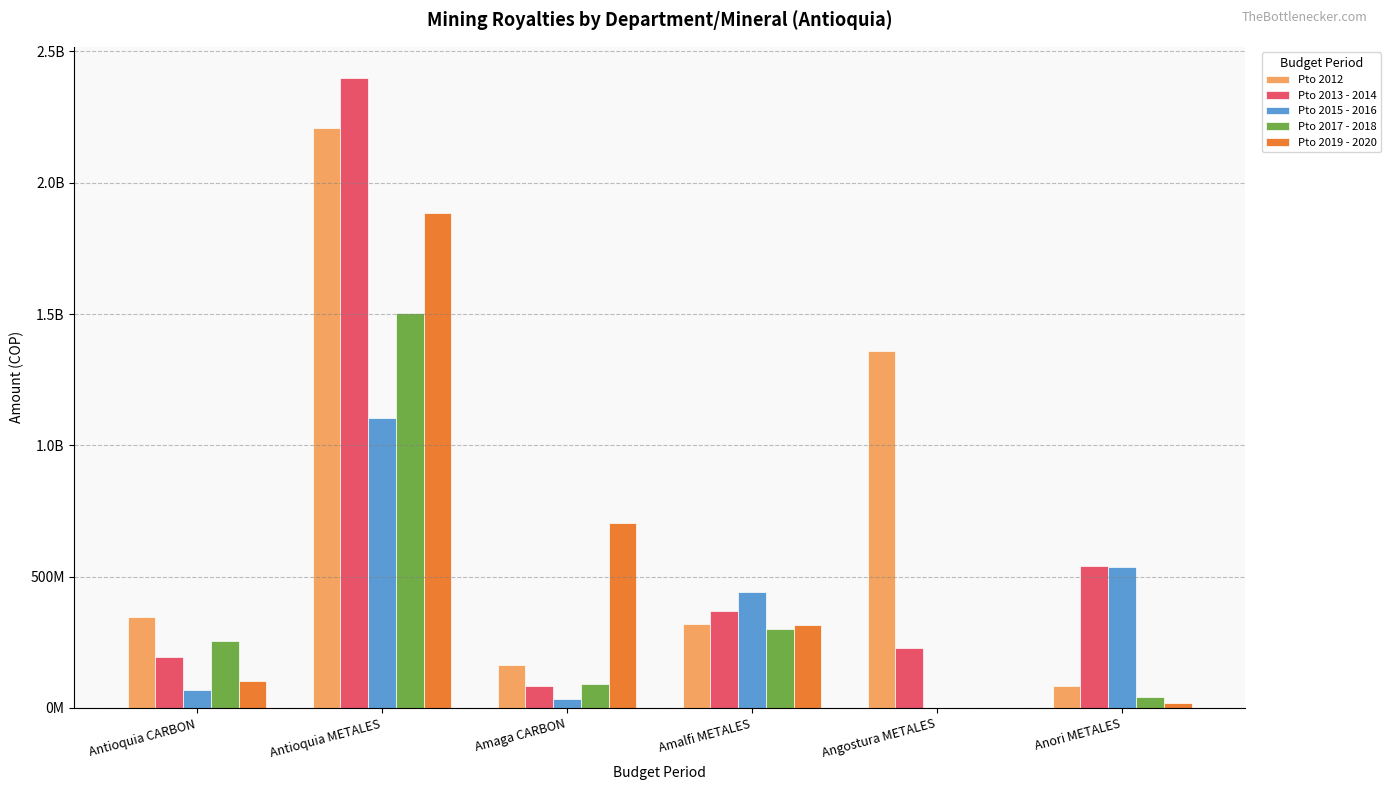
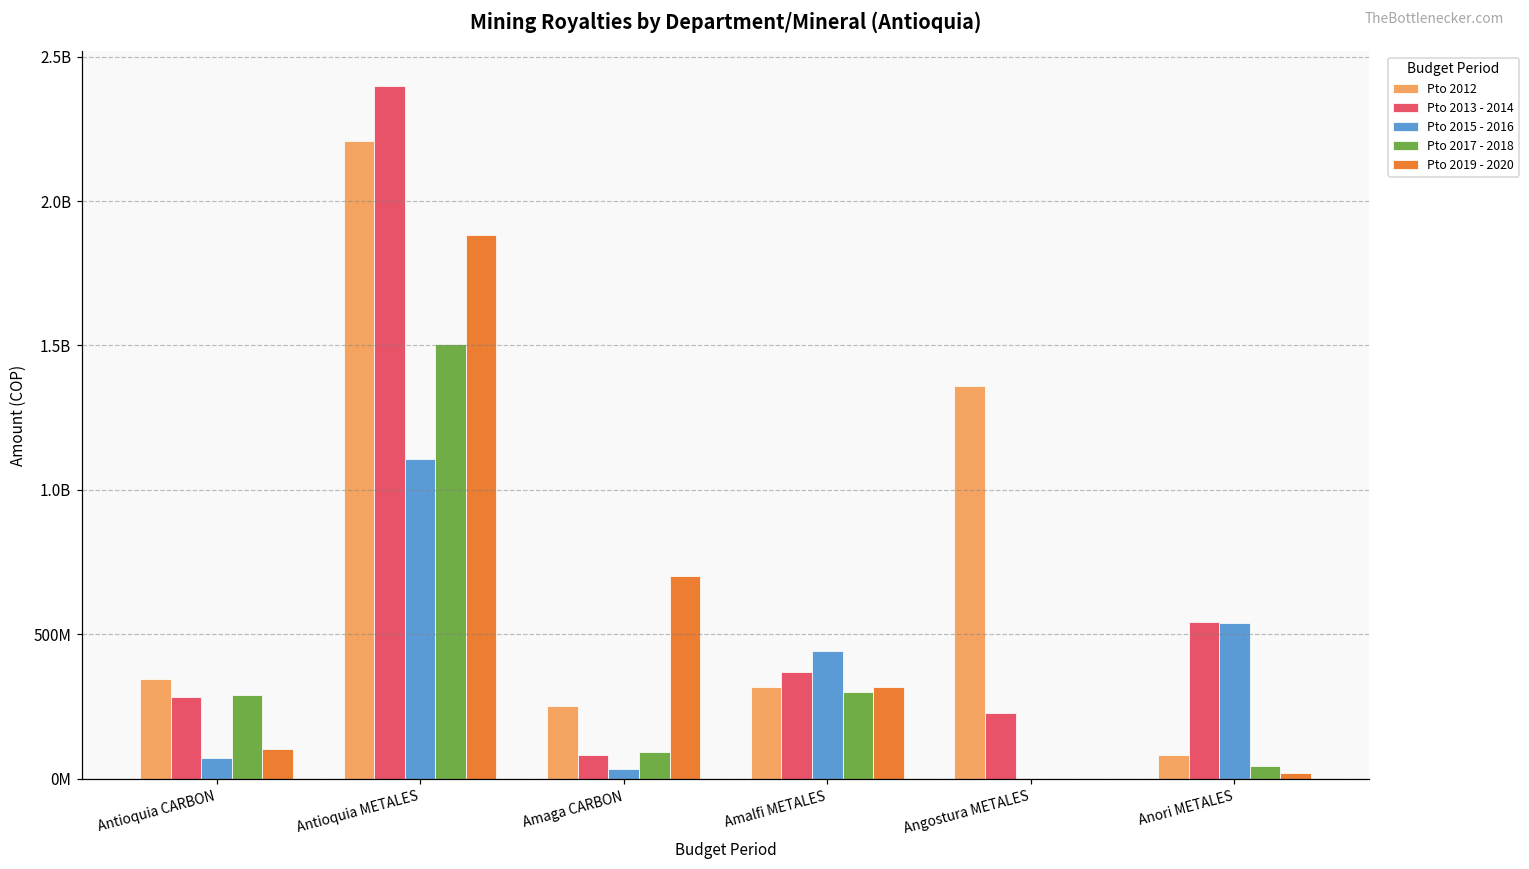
  {
    "Pto 2012": {
      "Antioquia CARBON": 350000000,
      "Antioquia METALES": 2210000000,
-     "Amaga CARBON": 160000000,
+     "Amaga CARBON": 250000000,
      "Amalfi METALES": 320000000,
      "Angostura METALES": 1360000000,
      "Anori METALES": 80000000
    },
    "Pto 2013 - 2014": {
-     "Antioquia CARBON": 200000000,
+     "Antioquia CARBON": 280000000,
      "Antioquia METALES": 2400000000,
      "Amaga CARBON": 80000000,
      "Amalfi METALES": 370000000,
      "Angostura METALES": 230000000,
      "Anori METALES": 540000000
    },
    "Pto 2015 - 2016": {
      "Antioquia CARBON": 70000000,
      "Antioquia METALES": 1110000000,
      "Amaga CARBON": 40000000,
      "Amalfi METALES": 440000000,
      "Angostura METALES": 0,
      "Anori METALES": 540000000
    },
    "Pto 2017 - 2018": {
-     "Antioquia CARBON": 260000000,
+     "Antioquia CARBON": 290000000,
      "Antioquia METALES": 1510000000,
      "Amaga CARBON": 90000000,
      "Amalfi METALES": 300000000,
      "Angostura METALES": 0,
      "Anori METALES": 40000000
    },
    "Pto 2019 - 2020": {
      "Antioquia CARBON": 100000000,
      "Antioquia METALES": 1880000000,
      "Amaga CARBON": 700000000,
      "Amalfi METALES": 320000000,
      "Angostura METALES": 0,
      "Anori METALES": 20000000
    }
  }
